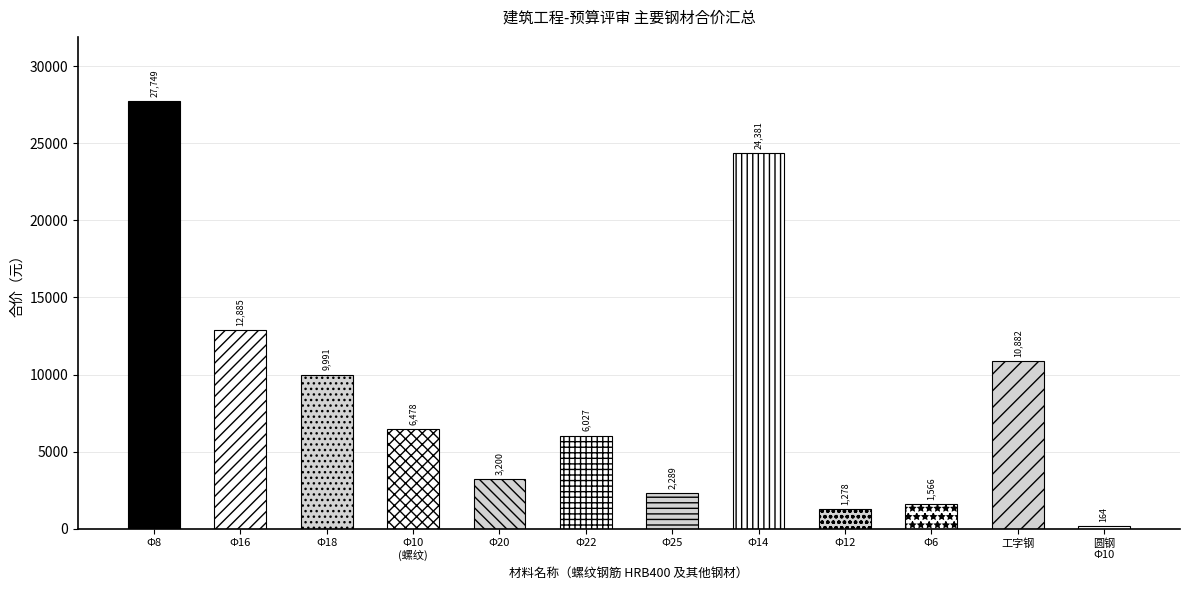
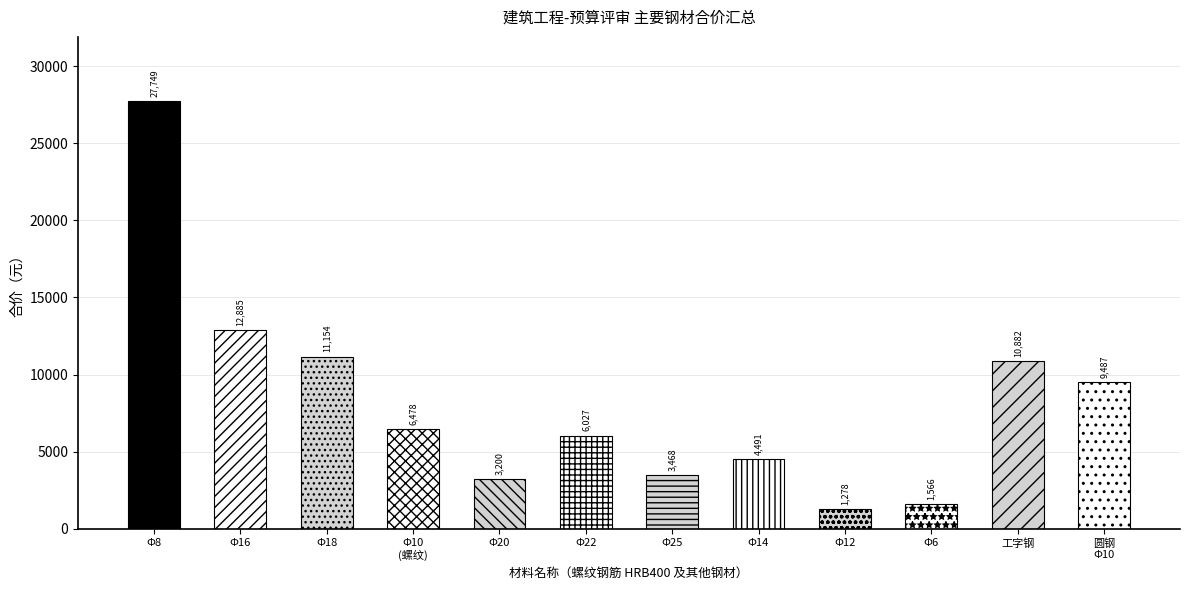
  {
    "Φ8": "27,749",
    "Φ16": "12,885",
-   "Φ18": "9,991",
+   "Φ18": "11,154",
    "Φ10 (螺纹)": "6,478",
    "Φ20": "3,200",
    "Φ22": "6,027",
-   "Φ25": "2,289",
-   "Φ14": "24,381",
+   "Φ25": "3,468",
+   "Φ14": "4,491",
    "Φ12": "1,278",
    "Φ6": "1,566",
    "工字钢": "10,882",
-   "圆钢 Φ10": "164"
+   "圆钢 Φ10": "9,487"
  }
